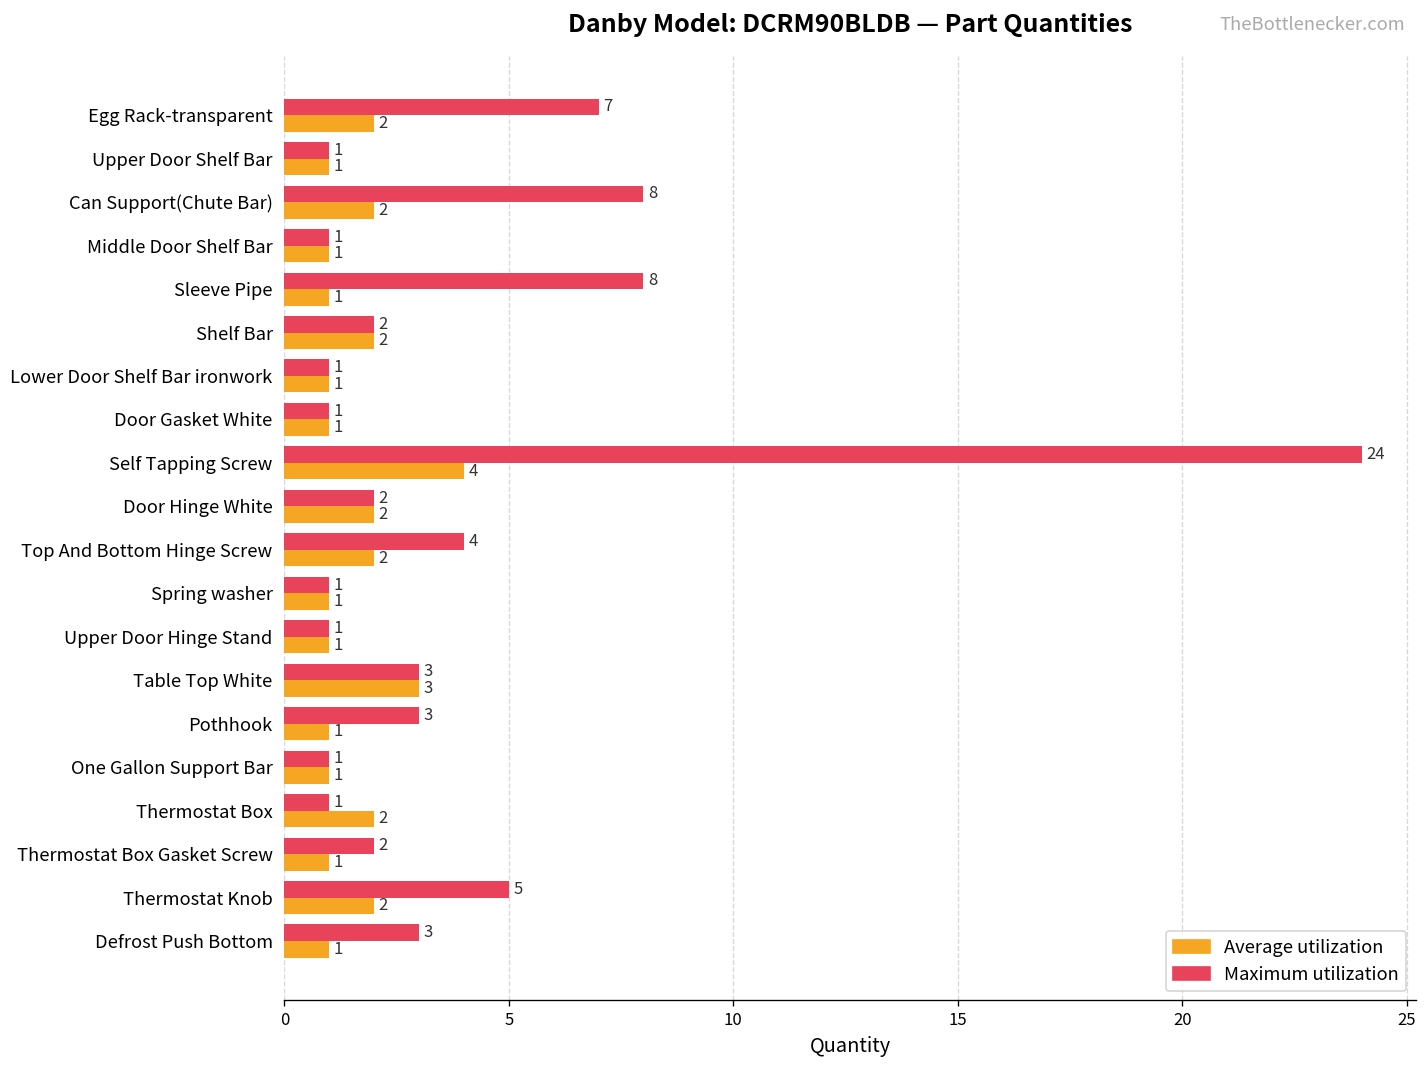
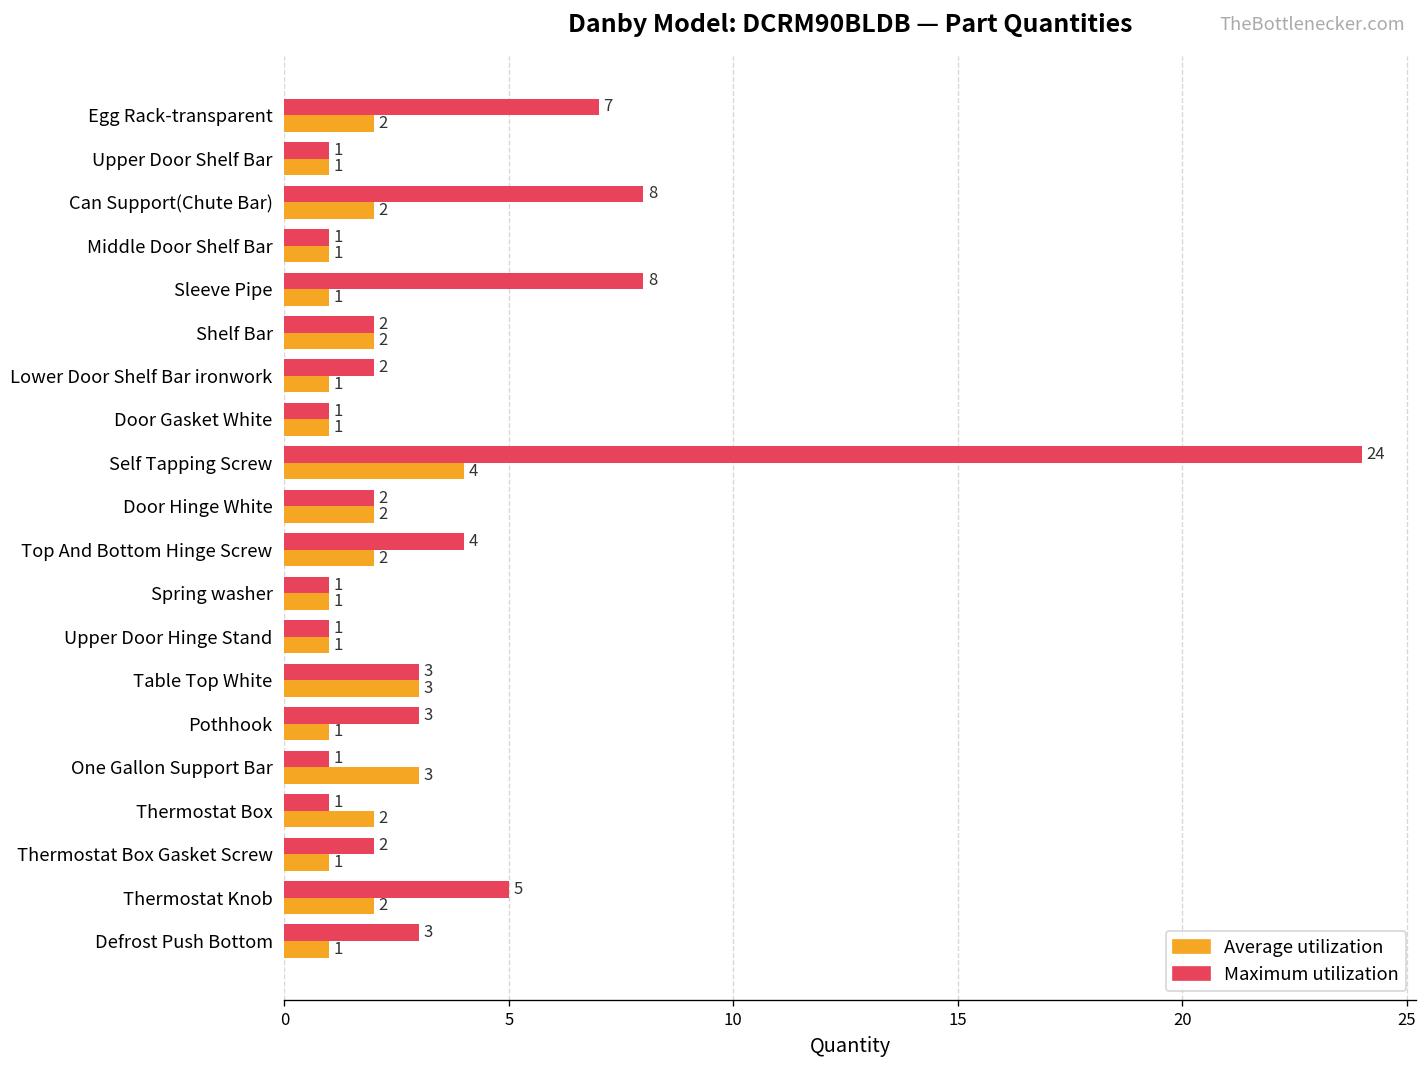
  {
    "Average utilization": {
      "Egg Rack-transparent": 2,
      "Upper Door Shelf Bar": 1,
      "Can Support(Chute Bar)": 2,
      "Middle Door Shelf Bar": 1,
      "Sleeve Pipe": 1,
      "Shelf Bar": 2,
      "Lower Door Shelf Bar ironwork": 1,
      "Door Gasket White": 1,
      "Self Tapping Screw": 4,
      "Door Hinge White": 2,
      "Top And Bottom Hinge Screw": 2,
      "Spring washer": 1,
      "Upper Door Hinge Stand": 1,
      "Table Top White": 3,
      "Pothhook": 1,
-     "One Gallon Support Bar": 1,
+     "One Gallon Support Bar": 3,
      "Thermostat Box": 2,
      "Thermostat Box Gasket Screw": 1,
      "Thermostat Knob": 2,
      "Defrost Push Bottom": 1
    },
    "Maximum utilization": {
      "Egg Rack-transparent": 7,
      "Upper Door Shelf Bar": 1,
      "Can Support(Chute Bar)": 8,
      "Middle Door Shelf Bar": 1,
      "Sleeve Pipe": 8,
      "Shelf Bar": 2,
-     "Lower Door Shelf Bar ironwork": 1,
+     "Lower Door Shelf Bar ironwork": 2,
      "Door Gasket White": 1,
      "Self Tapping Screw": 24,
      "Door Hinge White": 2,
      "Top And Bottom Hinge Screw": 4,
      "Spring washer": 1,
      "Upper Door Hinge Stand": 1,
      "Table Top White": 3,
      "Pothhook": 3,
      "One Gallon Support Bar": 1,
      "Thermostat Box": 1,
      "Thermostat Box Gasket Screw": 2,
      "Thermostat Knob": 5,
      "Defrost Push Bottom": 3
    }
  }
